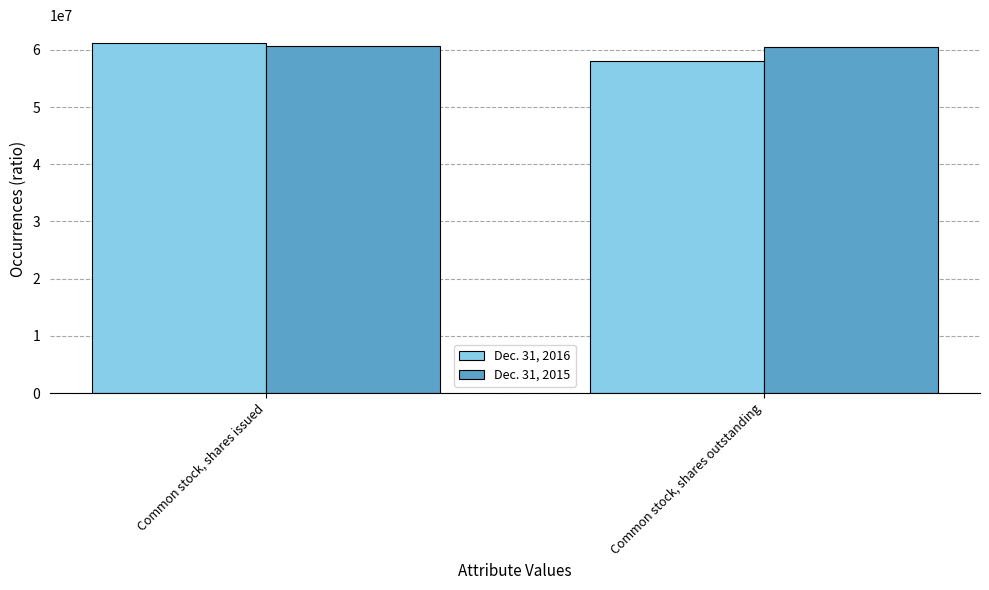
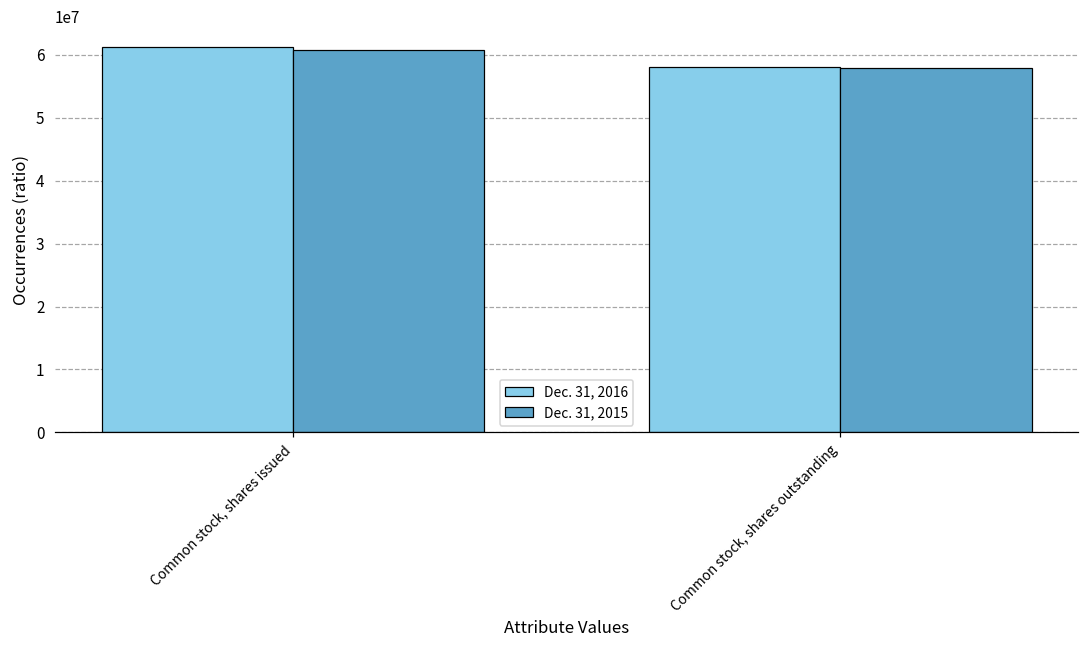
  {
    "Dec. 31, 2016": {
      "Common stock, shares issued": 61000000,
      "Common stock, shares outstanding": 58000000
    },
    "Dec. 31, 2015": {
      "Common stock, shares issued": 61000000,
-     "Common stock, shares outstanding": 60000000
+     "Common stock, shares outstanding": 58000000
    }
  }
